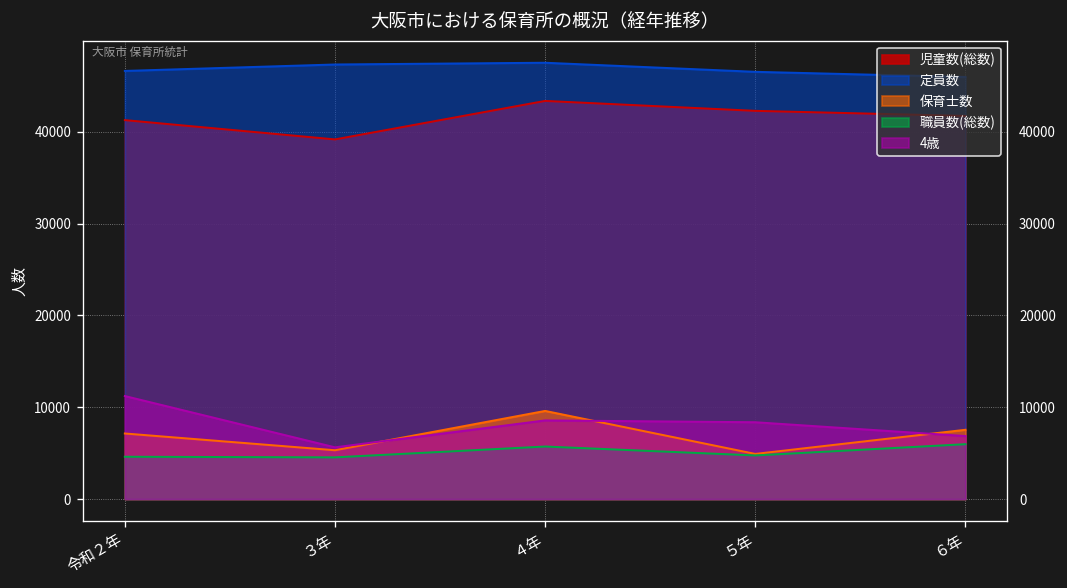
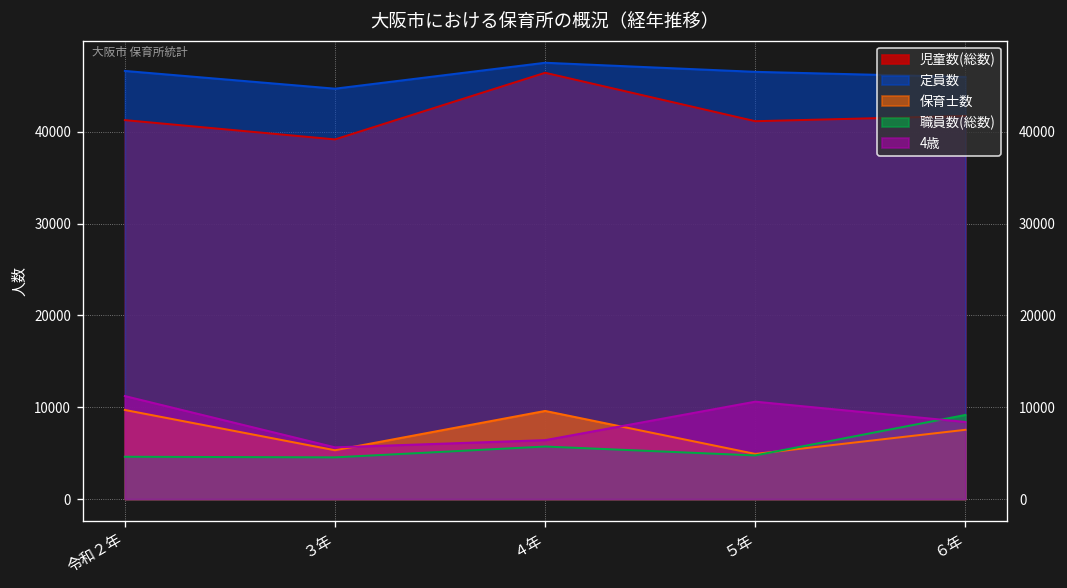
  {
    "児童数(総数)": {
      "令和２年": 41000,
      "３年": 39000,
-     "４年": 43000,
-     "５年": 42000
+     "４年": 46000,
+     "５年": 41000
    },
    "定員数": {
      "令和２年": 47000,
-     "３年": 47000,
+     "３年": 45000,
      "４年": 48000,
      "５年": 47000
    },
    "保育士数": {
-     "令和２年": 7000,
+     "令和２年": 10000,
      "４年": 10000,
      "６年": 8000
    },
    "職員数(総数)": {
      "令和２年": 5000,
      "３年": 5000,
      "４年": 6000,
-     "６年": 6000
+     "６年": 9000
    },
    "4歳": {
      "令和２年": 11000,
-     "４年": 9000,
-     "５年": 8000,
-     "６年": 7000
+     "４年": 6000,
+     "５年": 11000,
+     "６年": 8000
    }
  }
